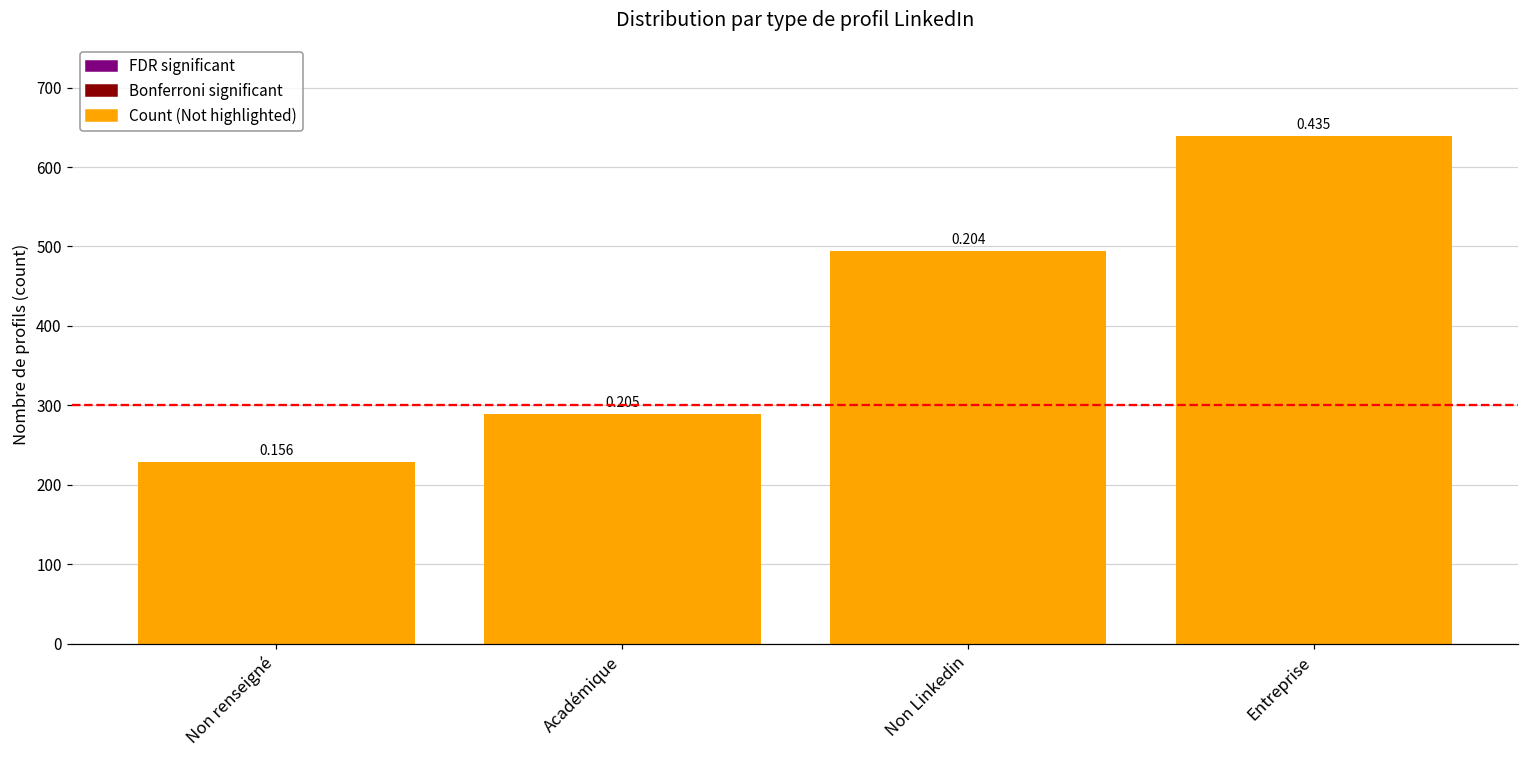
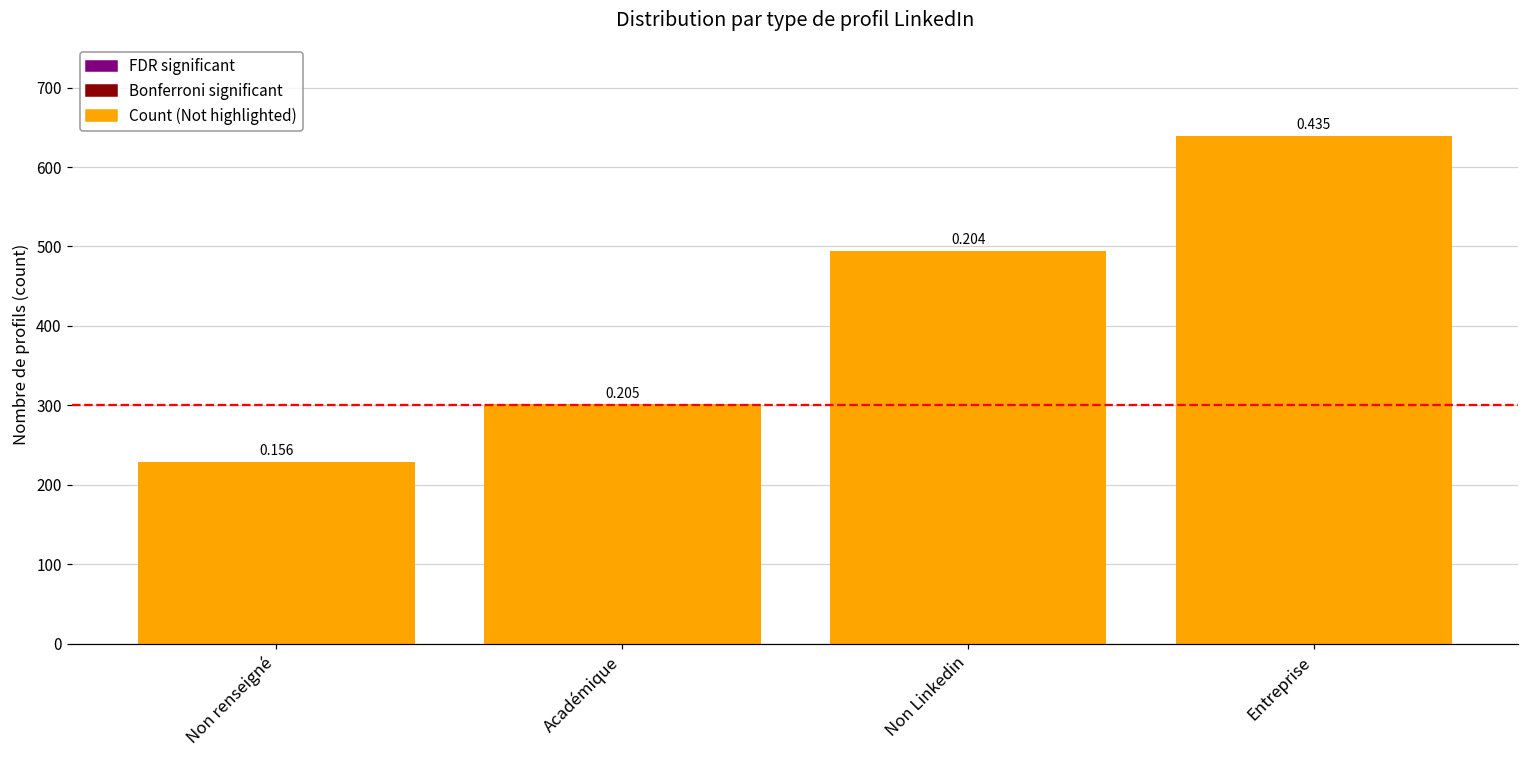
  {
-   "Académique": 290
+   "Académique": 300
  }
